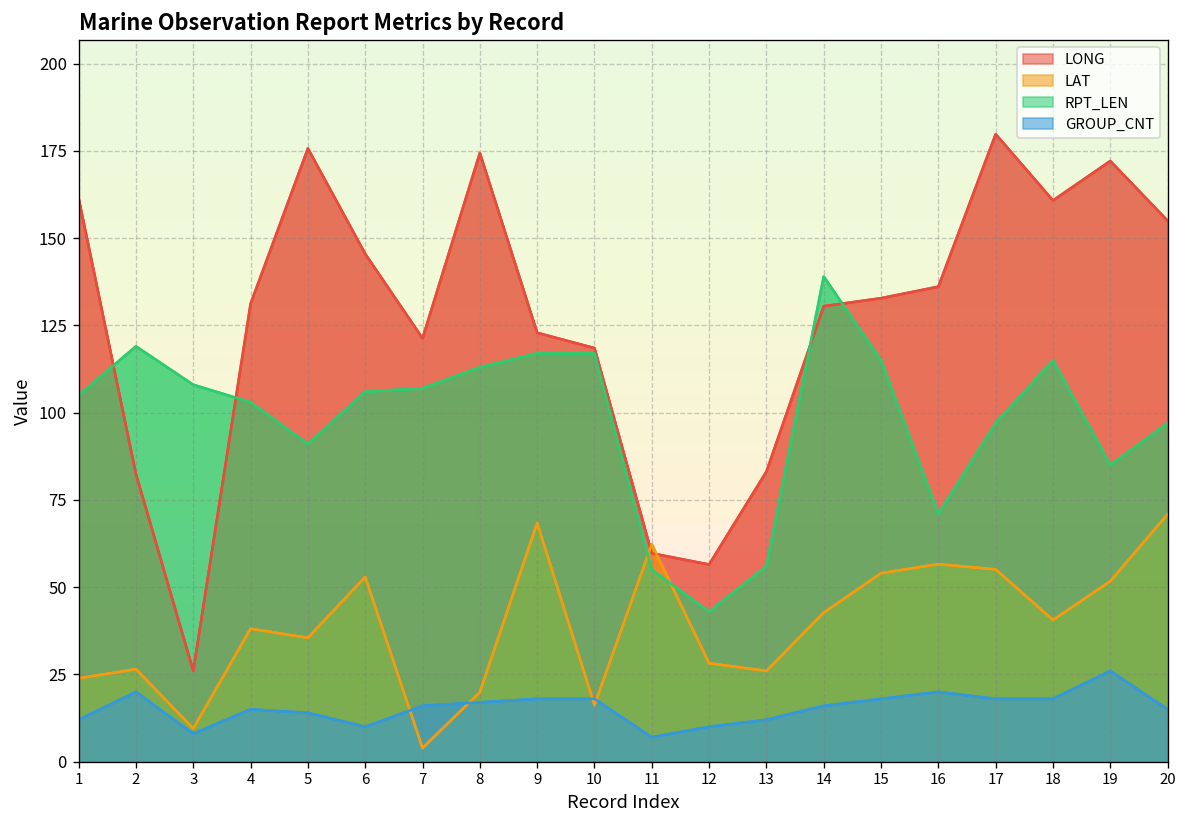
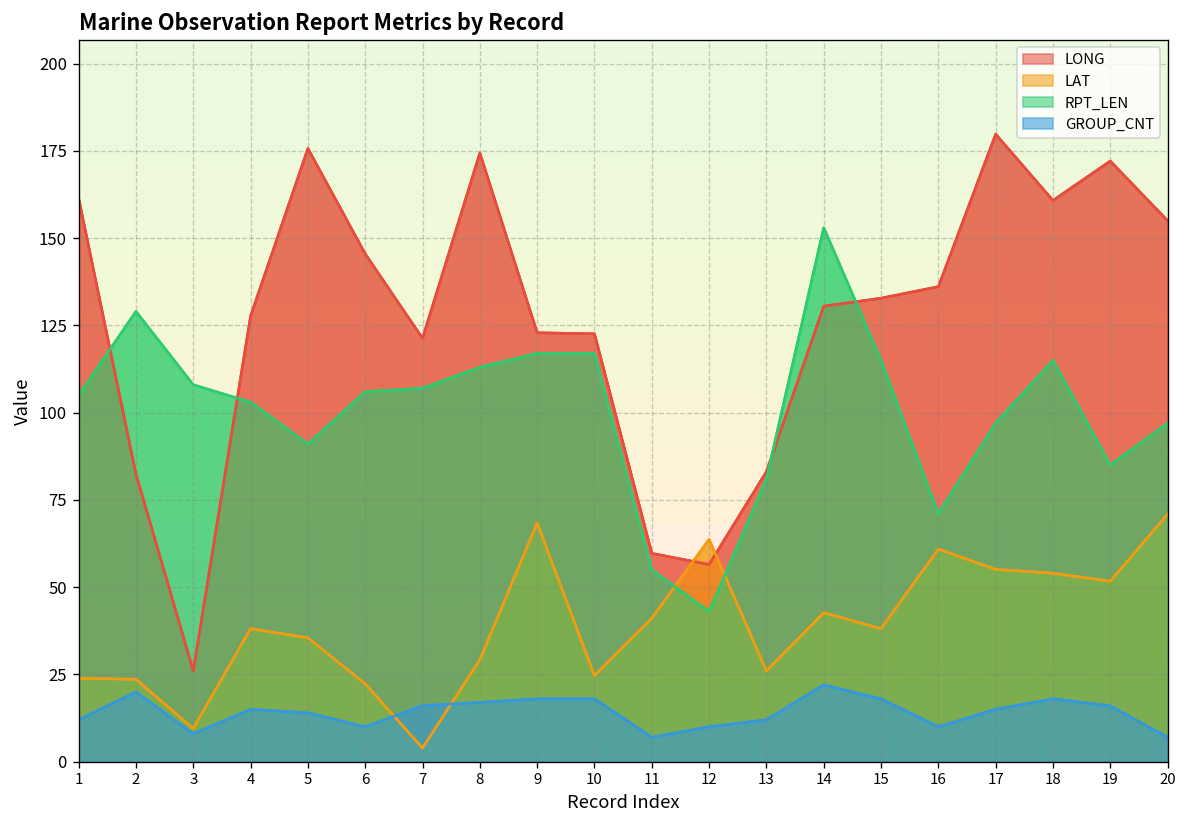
  {
    "LONG": {
      "1": 161,
      "2": 82,
      "3": 26,
-     "4": 131,
+     "4": 128,
      "5": 176,
      "6": 146,
      "7": 121,
      "8": 174,
      "9": 123,
-     "10": 119,
+     "10": 123,
      "11": 60,
      "12": 57,
      "13": 83,
      "14": 131,
      "15": 133,
      "16": 136,
      "17": 180,
      "18": 161,
      "19": 172,
      "20": 155
    },
    "LAT": {
      "1": 24,
-     "2": 27,
+     "2": 24,
      "3": 10,
      "4": 38,
      "5": 36,
-     "6": 53,
+     "6": 22,
      "7": 4,
-     "8": 20,
+     "8": 29,
      "9": 68,
-     "10": 16,
-     "11": 62,
-     "12": 28,
+     "10": 25,
+     "11": 41,
+     "12": 64,
      "13": 26,
      "14": 43,
-     "15": 54,
-     "16": 57,
+     "15": 38,
+     "16": 61,
      "17": 55,
-     "18": 41,
+     "18": 54,
      "19": 52,
      "20": 71
    },
    "RPT_LEN": {
      "1": 105,
-     "2": 119,
+     "2": 129,
      "3": 108,
      "4": 103,
      "5": 91,
      "6": 106,
      "7": 107,
      "8": 113,
      "9": 117,
      "10": 117,
      "11": 55,
      "12": 43,
-     "13": 56,
-     "14": 139,
+     "13": 81,
+     "14": 153,
      "15": 115,
      "16": 71,
      "17": 97,
      "18": 115,
      "19": 85,
      "20": 97
    },
    "GROUP_CNT": {
      "1": 12,
      "2": 20,
      "3": 8,
      "4": 15,
      "5": 14,
      "6": 10,
      "7": 16,
      "8": 17,
      "9": 18,
      "10": 18,
      "11": 7,
      "12": 10,
      "13": 12,
-     "14": 16,
+     "14": 22,
      "15": 18,
-     "16": 20,
-     "17": 18,
+     "16": 10,
+     "17": 15,
      "18": 18,
-     "19": 26,
-     "20": 15
+     "19": 16,
+     "20": 7
    }
  }
